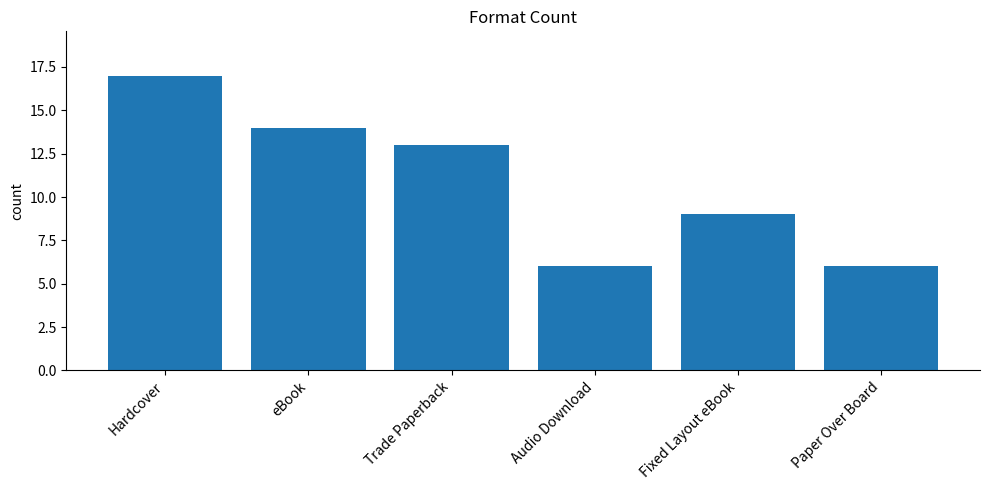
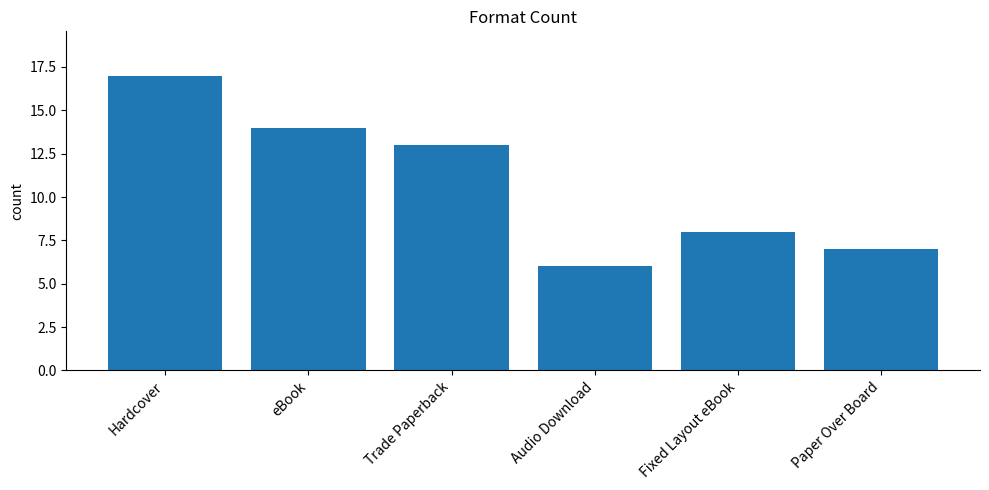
  {
    "Hardcover": 17,
    "eBook": 14,
    "Trade Paperback": 13,
    "Audio Download": 6,
-   "Fixed Layout eBook": 9,
-   "Paper Over Board": 6
+   "Fixed Layout eBook": 8,
+   "Paper Over Board": 7
  }
